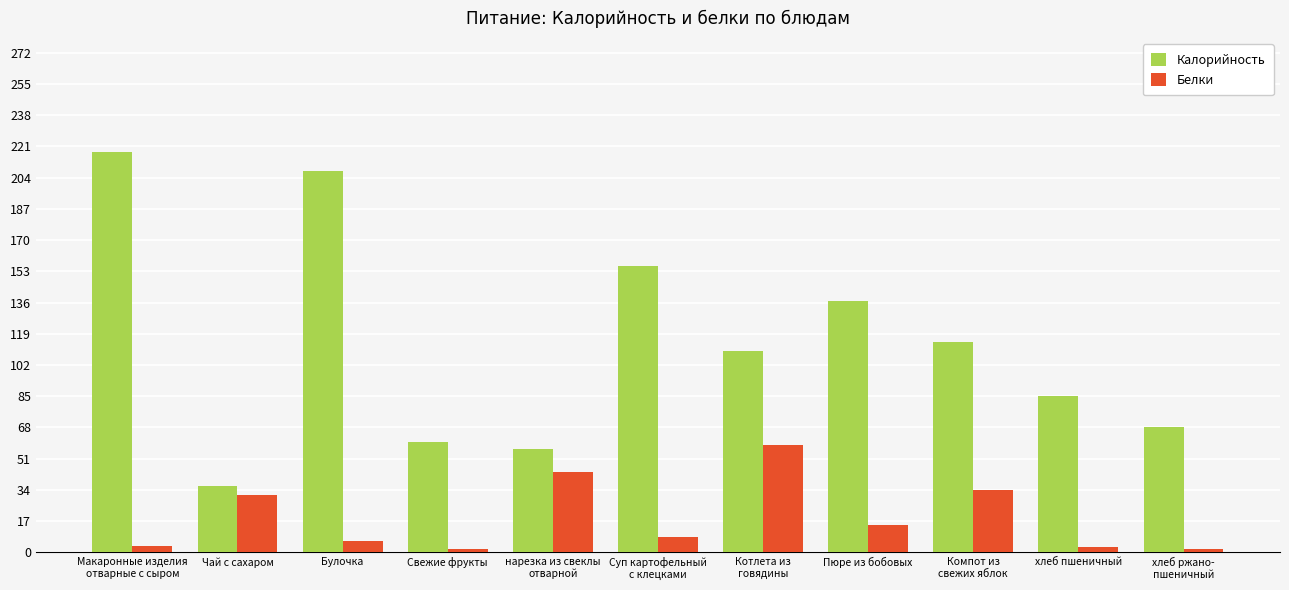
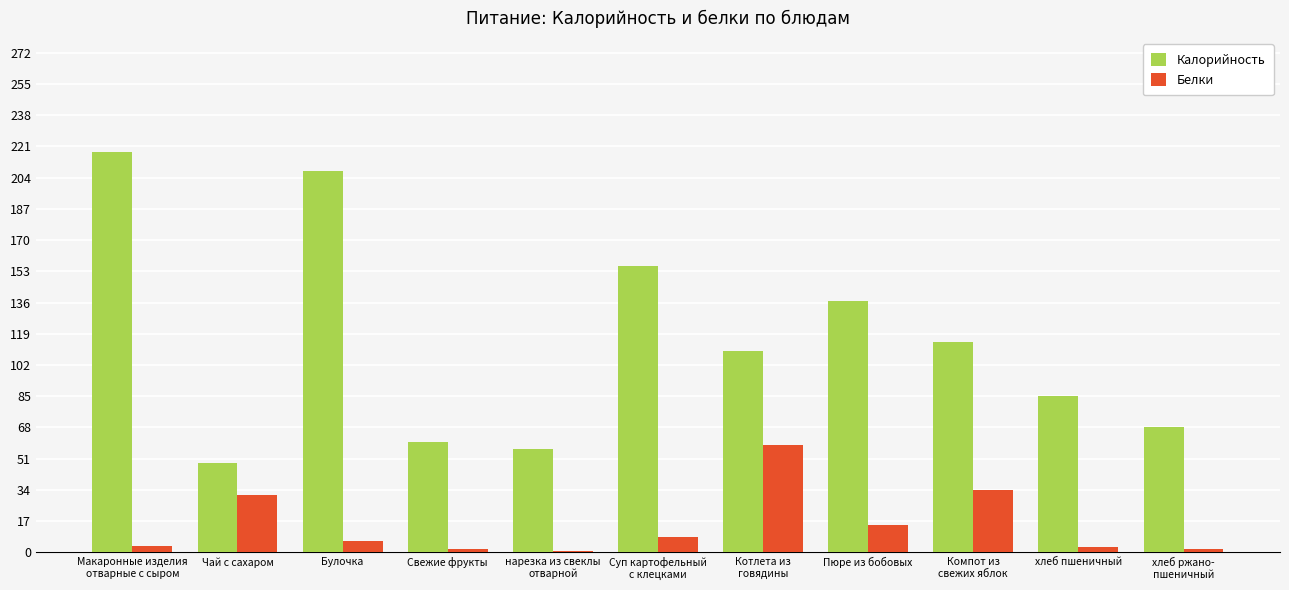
  {
    "Калорийность": {
      "Макаронные изделия отварные с сыром": 218,
-     "Чай с сахаром": 36,
+     "Чай с сахаром": 49,
      "Булочка": 208,
      "Свежие фрукты": 60,
      "нарезка из свеклы отварной": 56,
      "Суп картофельный с клецками": 156,
      "Котлета из говядины": 110,
      "Пюре из бобовых": 137,
      "Компот из свежих яблок": 115,
      "хлеб пшеничный": 85,
      "хлеб ржано- пшеничный": 68
    },
    "Белки": {
      "Макаронные изделия отварные с сыром": 3,
      "Чай с сахаром": 31,
      "Булочка": 6,
      "Свежие фрукты": 2,
-     "нарезка из свеклы отварной": 44,
+     "нарезка из свеклы отварной": 1,
      "Суп картофельный с клецками": 9,
      "Котлета из говядины": 59,
      "Пюре из бобовых": 15,
      "Компот из свежих яблок": 34,
      "хлеб пшеничный": 3,
      "хлеб ржано- пшеничный": 2
    }
  }
